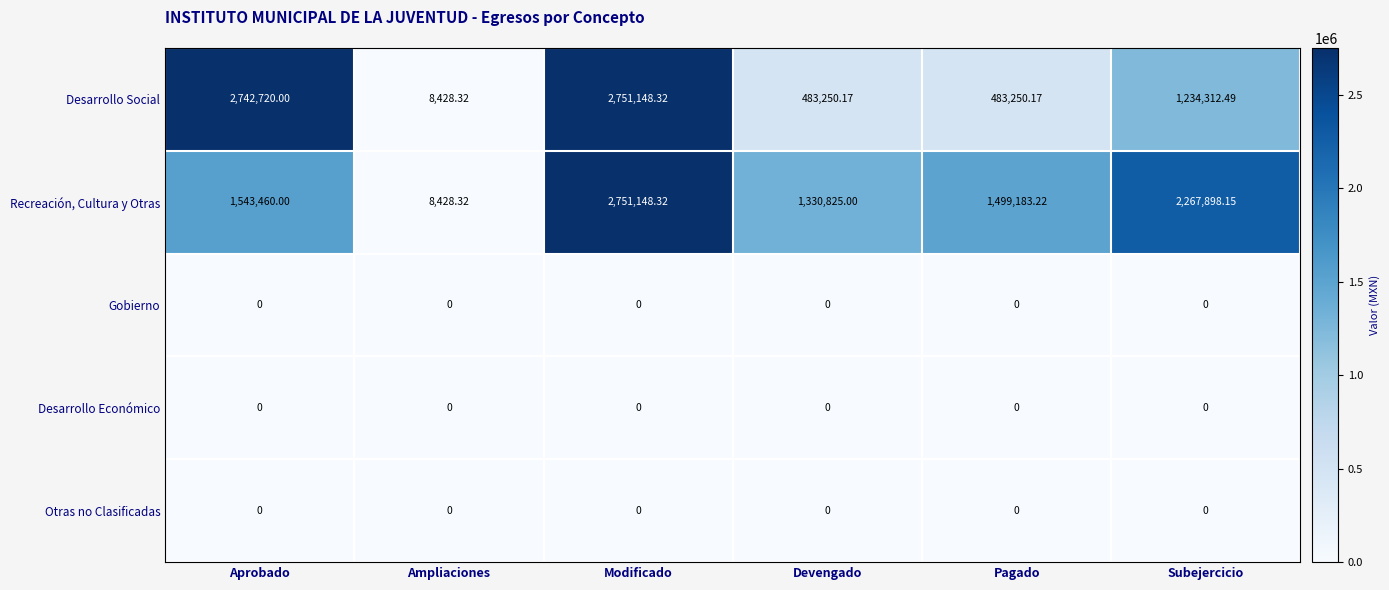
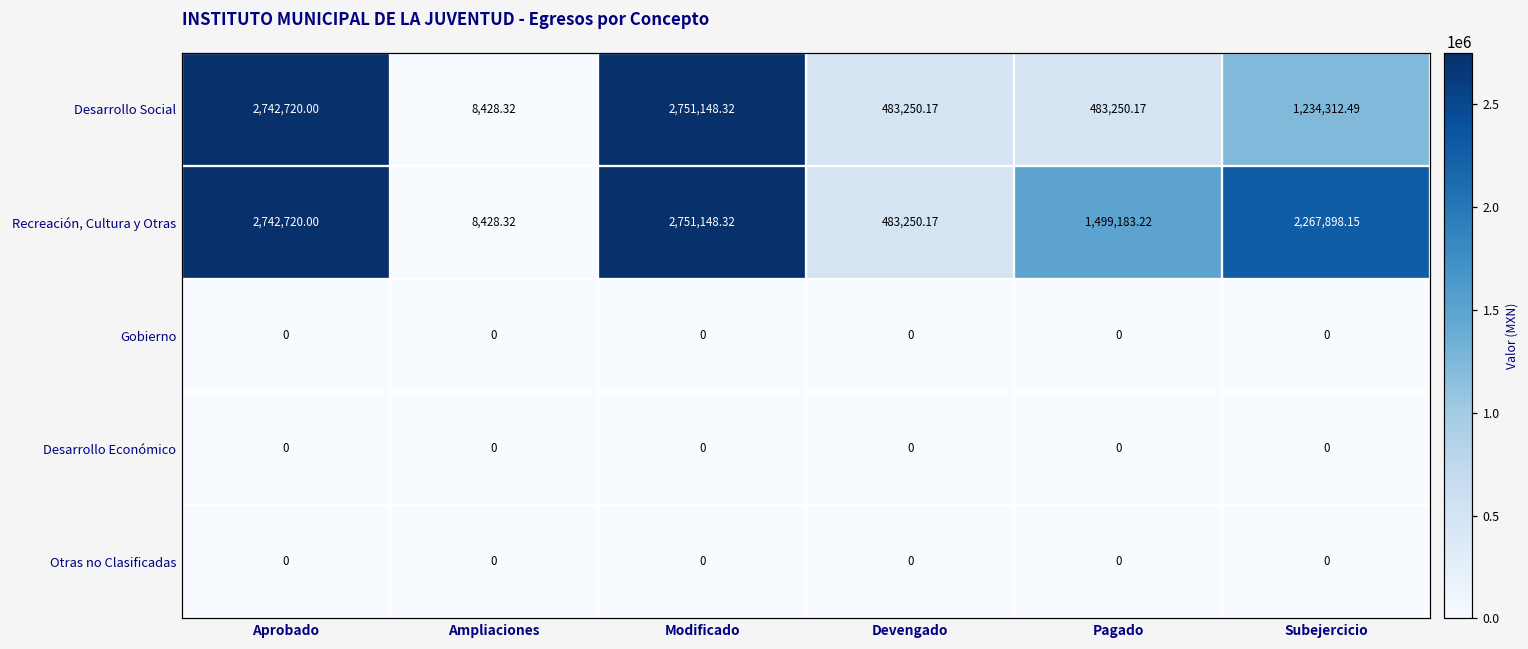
  {
    "Desarrollo Social": {
      "Aprobado": "2,742,720.00",
      "Ampliaciones": "8,428.32",
      "Modificado": "2,751,148.32",
      "Devengado": "483,250.17",
      "Pagado": "483,250.17",
      "Subejercicio": "1,234,312.49"
    },
    "Recreación, Cultura y Otras": {
-     "Aprobado": "1,543,460.00",
+     "Aprobado": "2,742,720.00",
      "Ampliaciones": "8,428.32",
      "Modificado": "2,751,148.32",
-     "Devengado": "1,330,825.00",
+     "Devengado": "483,250.17",
      "Pagado": "1,499,183.22",
      "Subejercicio": "2,267,898.15"
    },
    "Gobierno": {
      "Aprobado": "0",
      "Ampliaciones": "0",
      "Modificado": "0",
      "Devengado": "0",
      "Pagado": "0",
      "Subejercicio": "0"
    },
    "Desarrollo Económico": {
      "Aprobado": "0",
      "Ampliaciones": "0",
      "Modificado": "0",
      "Devengado": "0",
      "Pagado": "0",
      "Subejercicio": "0"
    },
    "Otras no Clasificadas": {
      "Aprobado": "0",
      "Ampliaciones": "0",
      "Modificado": "0",
      "Devengado": "0",
      "Pagado": "0",
      "Subejercicio": "0"
    }
  }
